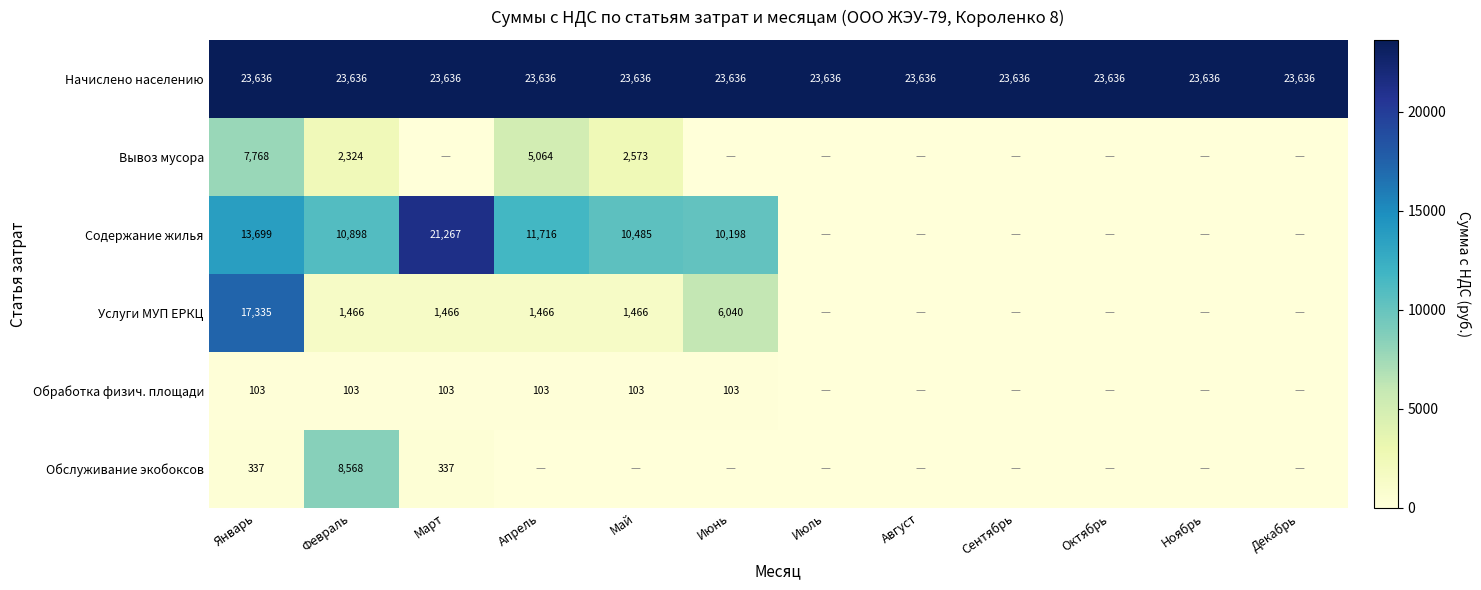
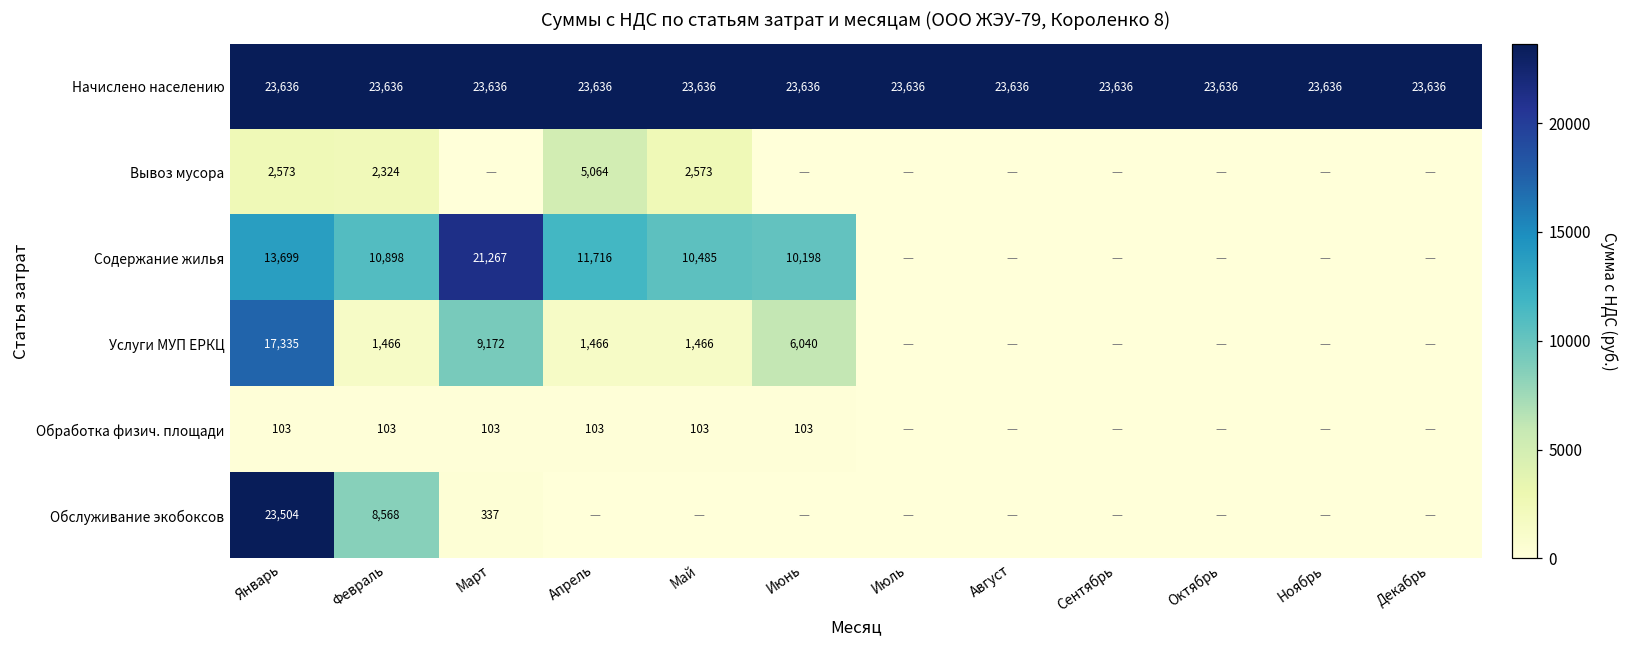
  {
    "Начислено населению": {
      "Январь": "23,636",
      "Февраль": "23,636",
      "Март": "23,636",
      "Апрель": "23,636",
      "Май": "23,636",
      "Июнь": "23,636",
      "Июль": "23,636",
      "Август": "23,636",
      "Сентябрь": "23,636",
      "Октябрь": "23,636",
      "Ноябрь": "23,636",
      "Декабрь": "23,636"
    },
    "Вывоз мусора": {
-     "Январь": "7,768",
+     "Январь": "2,573",
      "Февраль": "2,324",
      "Апрель": "5,064",
      "Май": "2,573"
    },
    "Содержание жилья": {
      "Январь": "13,699",
      "Февраль": "10,898",
      "Март": "21,267",
      "Апрель": "11,716",
      "Май": "10,485",
      "Июнь": "10,198"
    },
    "Услуги МУП ЕРКЦ": {
      "Январь": "17,335",
      "Февраль": "1,466",
-     "Март": "1,466",
+     "Март": "9,172",
      "Апрель": "1,466",
      "Май": "1,466",
      "Июнь": "6,040"
    },
    "Обработка физич. площади": {
      "Январь": "103",
      "Февраль": "103",
      "Март": "103",
      "Апрель": "103",
      "Май": "103",
      "Июнь": "103"
    },
    "Обслуживание экобоксов": {
-     "Январь": "337",
+     "Январь": "23,504",
      "Февраль": "8,568",
      "Март": "337"
    }
  }
